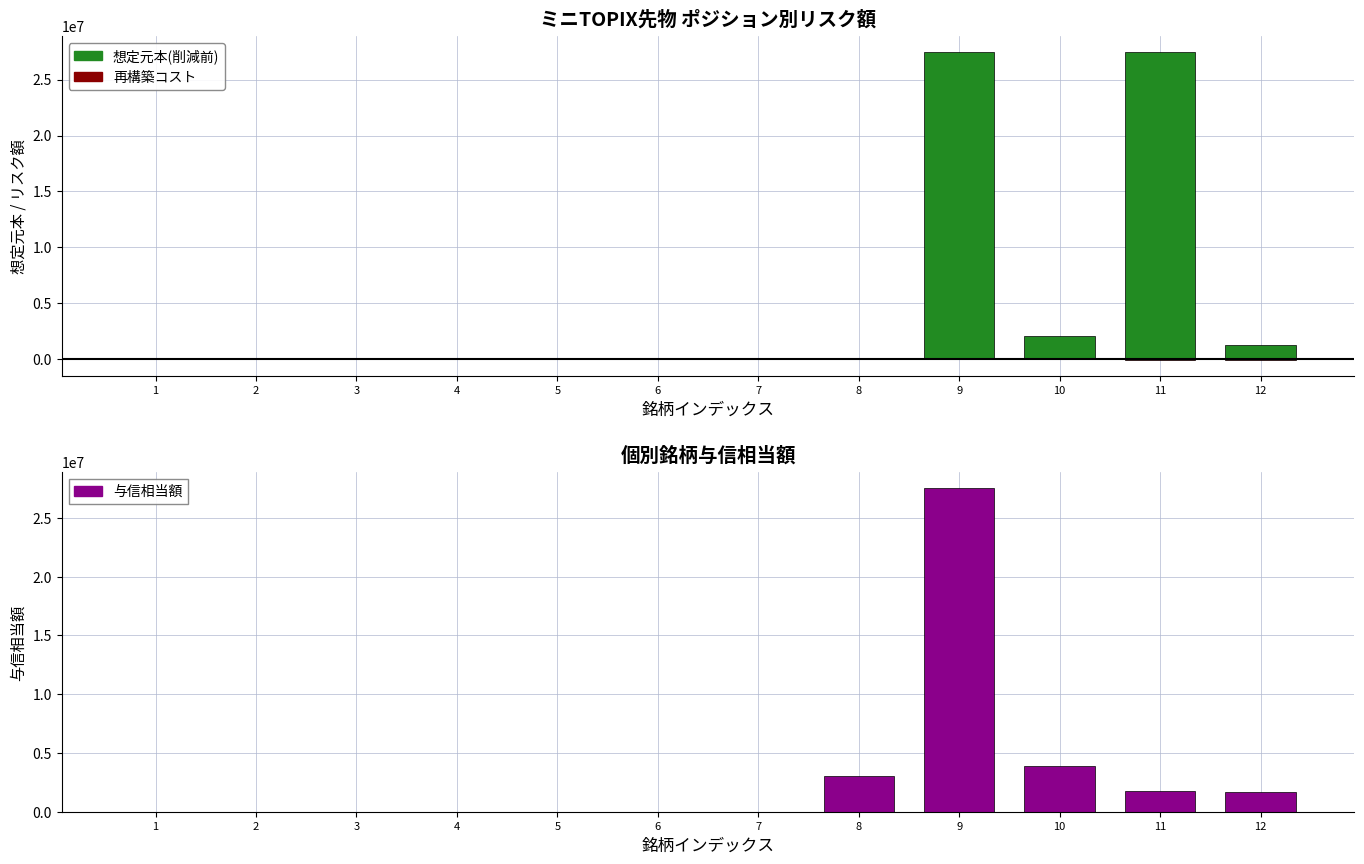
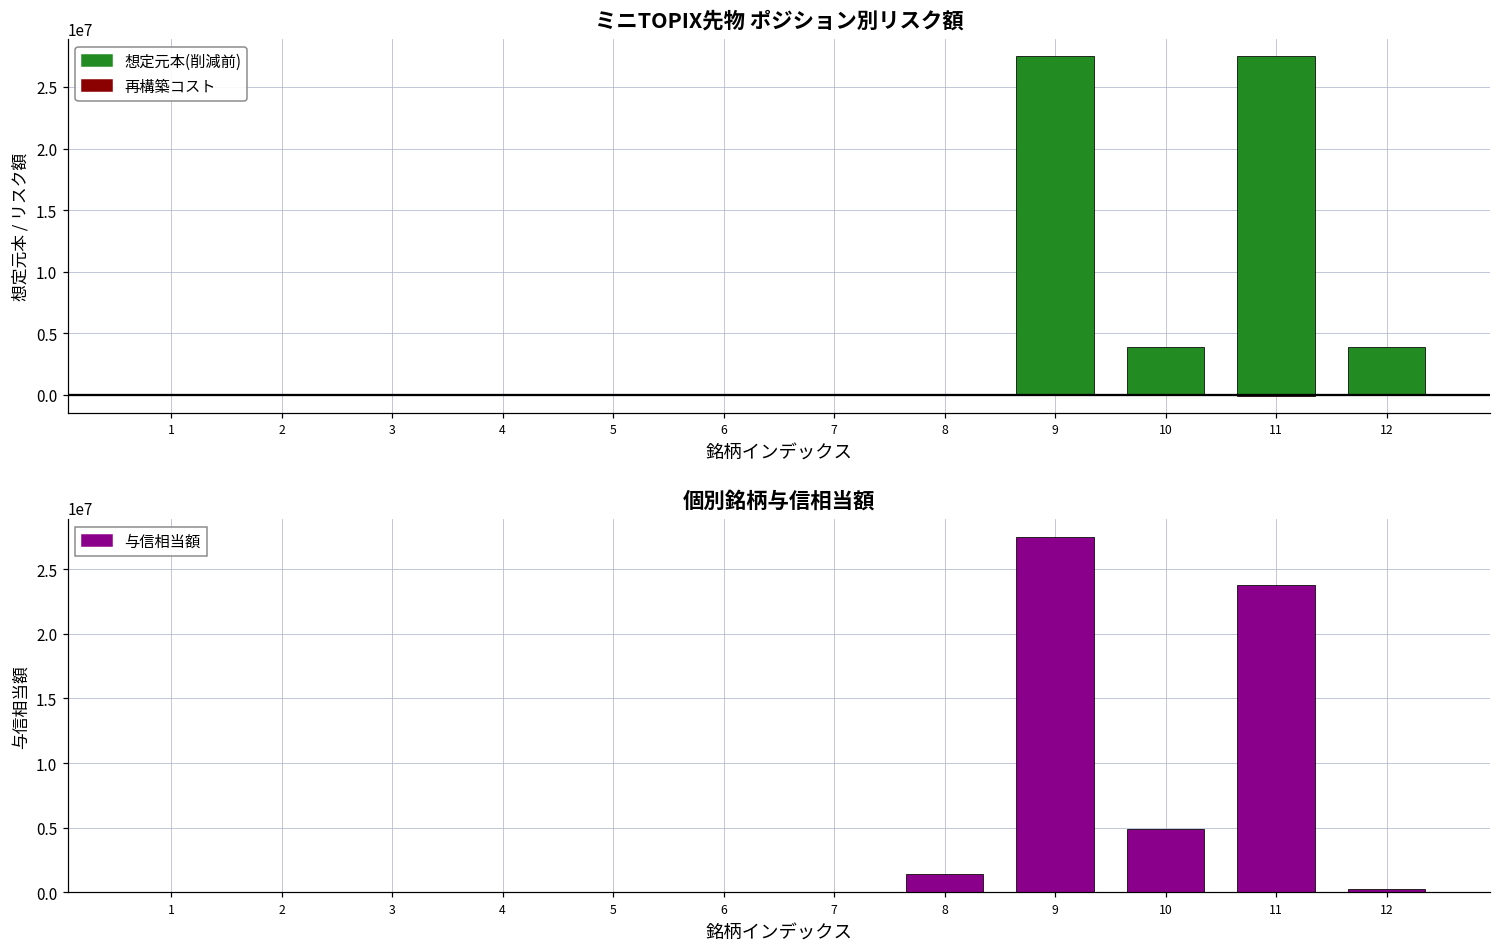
  {
    "ミニTOPIX先物 ポジション別リスク額": {
      "想定元本(削減前)": {
        "1": 0,
        "2": 0,
        "3": 0,
        "4": 0,
        "5": 0,
        "6": 0,
        "7": 0,
        "8": 0,
        "9": 27500000,
-       "10": 2100000,
+       "10": 3900000,
        "11": 27500000,
-       "12": 1300000
+       "12": 3900000
      },
      "再構築コスト": {
        "1": 0,
        "2": 0,
        "3": 0,
        "4": 0,
        "5": 0,
        "6": 0,
        "7": 0,
        "8": 0,
        "9": 0,
        "10": 0
      }
    },
    "個別銘柄与信相当額": {
      "1": 0,
      "2": 0,
      "3": 0,
      "4": 0,
      "5": 0,
      "6": 0,
      "7": 0,
-     "8": 3000000,
+     "8": 1400000,
      "9": 27500000,
-     "10": 3900000,
-     "11": 1700000,
-     "12": 1700000
+     "10": 4900000,
+     "11": 23800000,
+     "12": 300000
    }
  }
